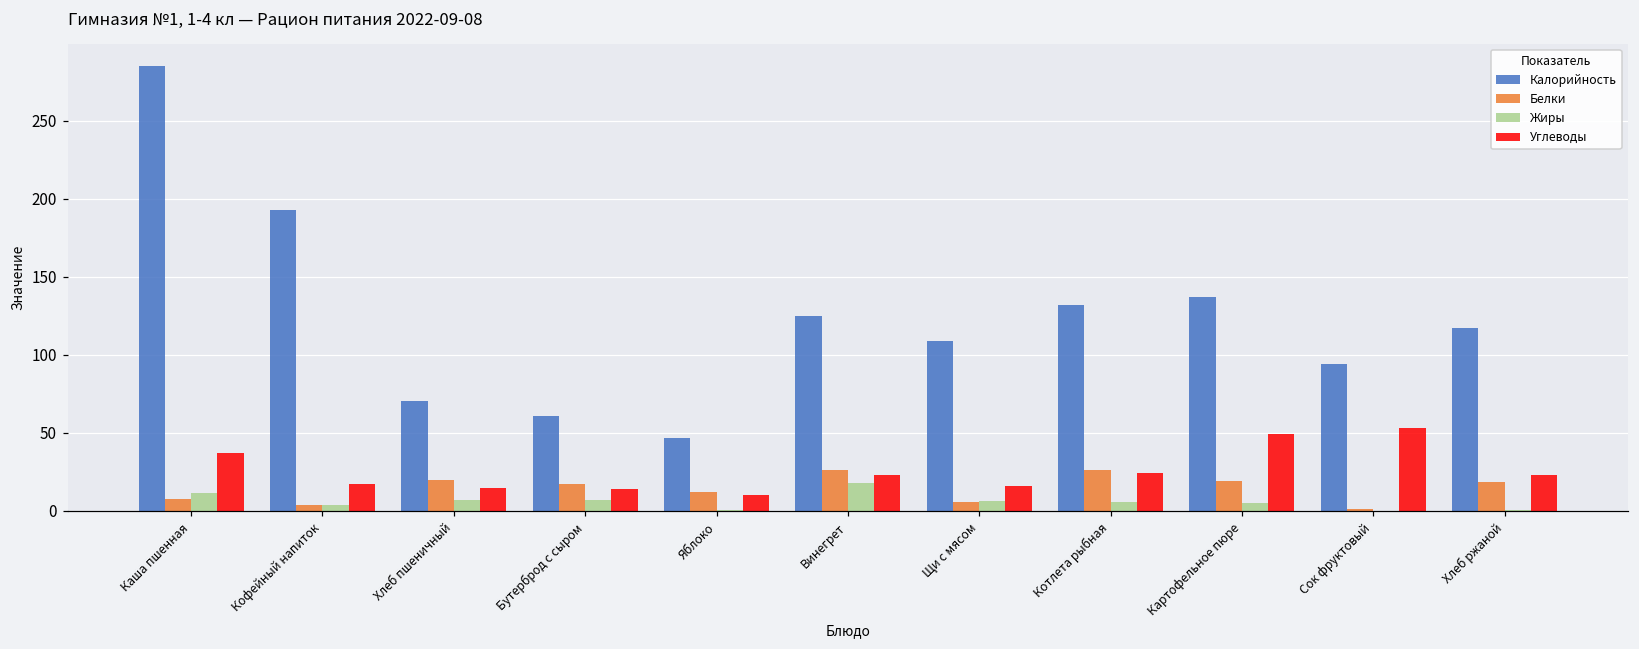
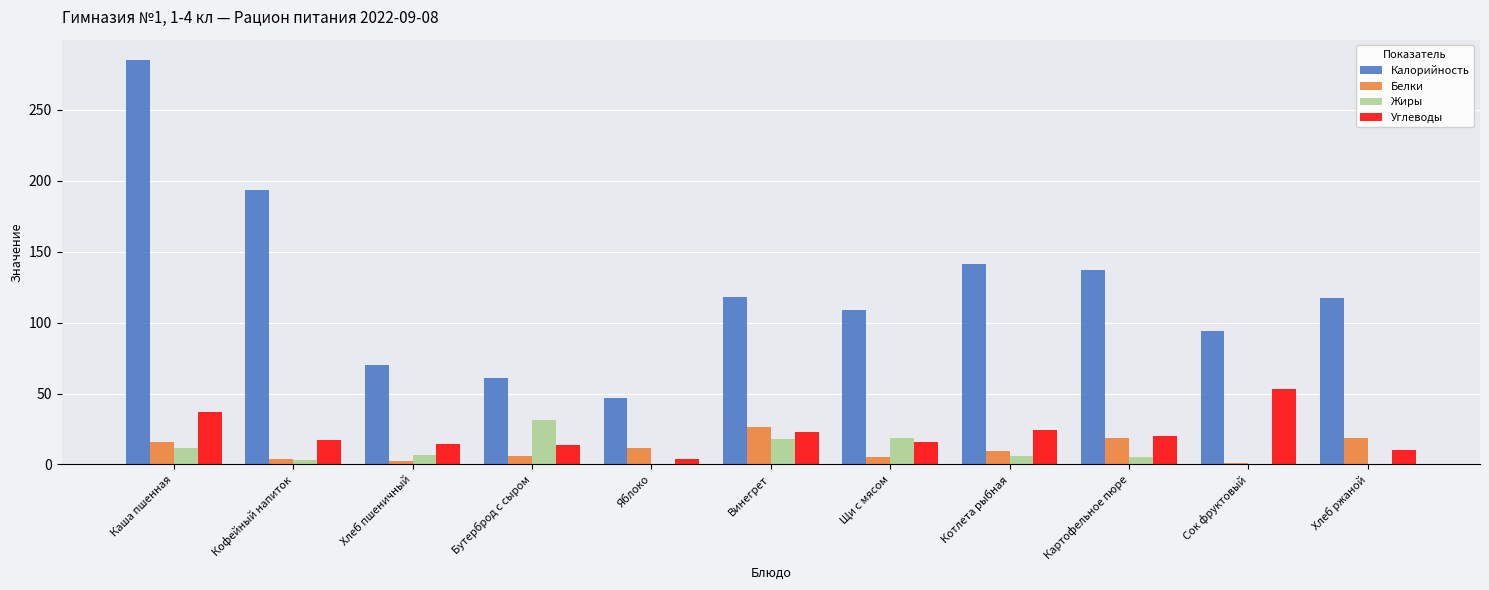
  {
    "Калорийность": {
      "Каша пшенная": 285,
      "Кофейный напиток": 193,
      "Хлеб пшеничный": 70,
      "Бутерброд с сыром": 61,
      "Яблоко": 47,
-     "Винегрет": 125,
+     "Винегрет": 118,
      "Щи с мясом": 109,
-     "Котлета рыбная": 132,
+     "Котлета рыбная": 141,
      "Картофельное пюре": 137,
      "Сок фруктовый": 94,
      "Хлеб ржаной": 117
    },
    "Белки": {
-     "Каша пшенная": 8,
+     "Каша пшенная": 16,
      "Кофейный напиток": 4,
-     "Хлеб пшеничный": 20,
-     "Бутерброд с сыром": 17,
+     "Хлеб пшеничный": 2,
+     "Бутерброд с сыром": 6,
      "Яблоко": 12,
      "Винегрет": 27,
      "Щи с мясом": 6,
-     "Котлета рыбная": 26,
+     "Котлета рыбная": 10,
      "Картофельное пюре": 19,
      "Хлеб ржаной": 19
    },
    "Жиры": {
      "Каша пшенная": 12,
      "Кофейный напиток": 4,
      "Хлеб пшеничный": 7,
-     "Бутерброд с сыром": 7,
+     "Бутерброд с сыром": 31,
      "Винегрет": 18,
-     "Щи с мясом": 6,
+     "Щи с мясом": 18,
      "Котлета рыбная": 6,
      "Картофельное пюре": 5
    },
    "Углеводы": {
      "Каша пшенная": 37,
      "Кофейный напиток": 18,
      "Хлеб пшеничный": 14,
      "Бутерброд с сыром": 14,
-     "Яблоко": 10,
+     "Яблоко": 4,
      "Винегрет": 23,
      "Щи с мясом": 16,
      "Котлета рыбная": 24,
-     "Картофельное пюре": 49,
+     "Картофельное пюре": 20,
      "Сок фруктовый": 53,
-     "Хлеб ржаной": 23
+     "Хлеб ржаной": 10
    }
  }
